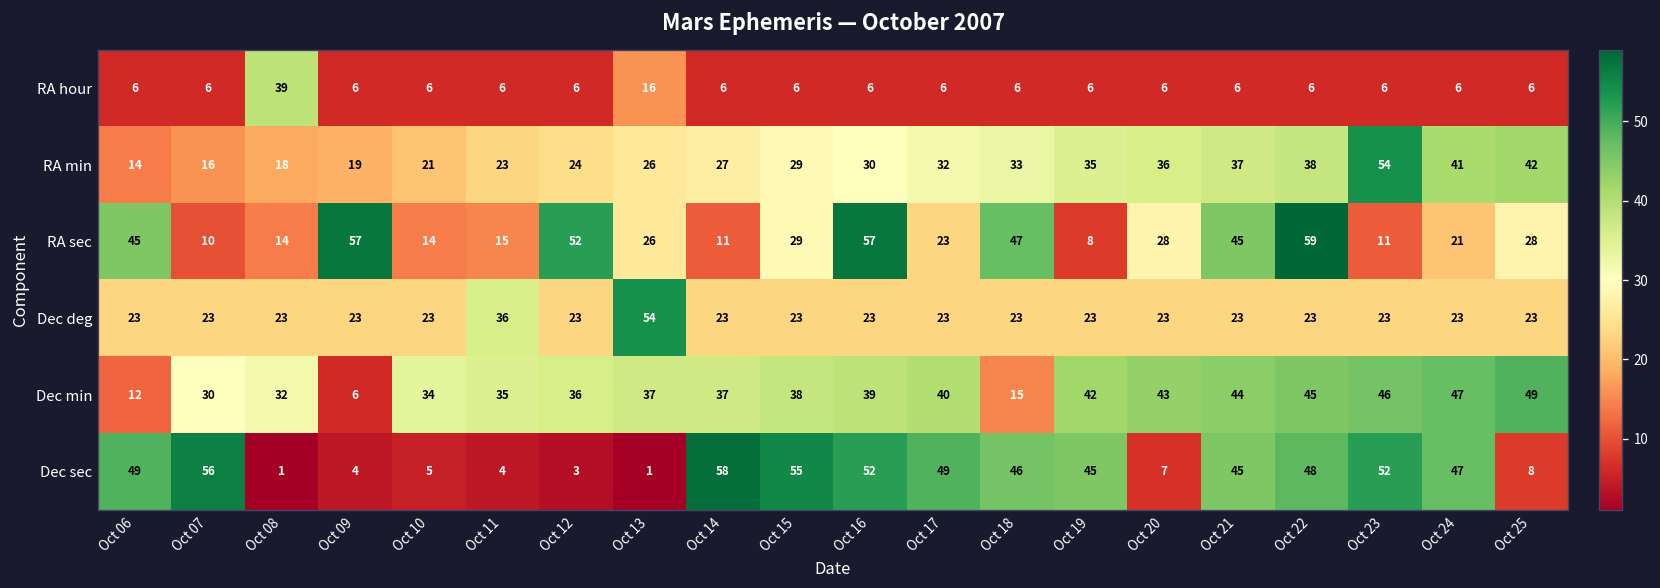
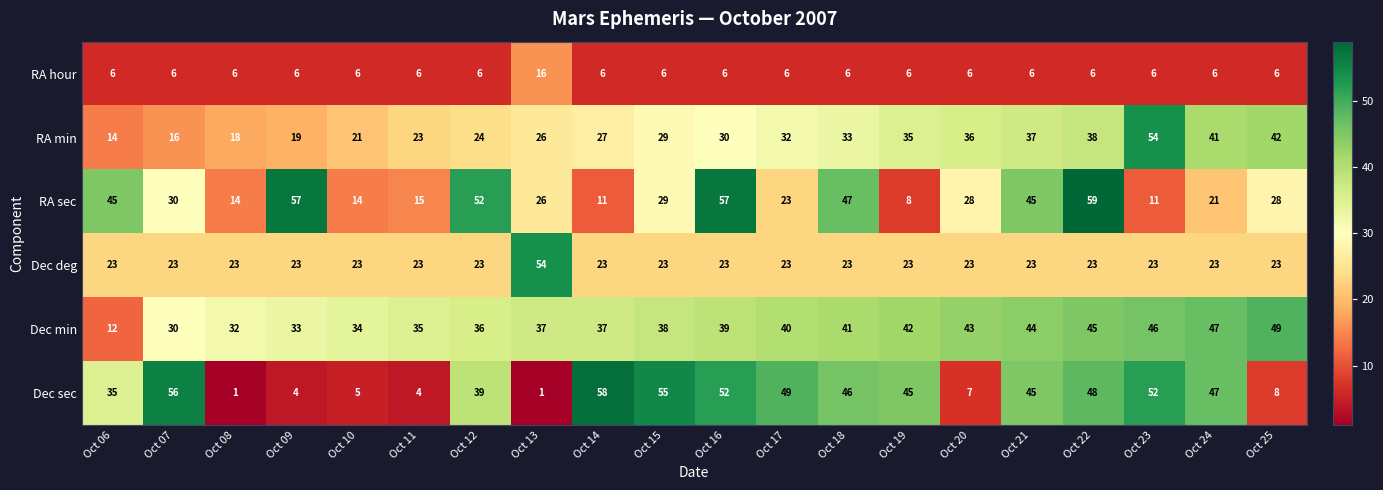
  {
    "RA hour": {
      "Oct 06": 6,
      "Oct 07": 6,
-     "Oct 08": 39,
+     "Oct 08": 6,
      "Oct 09": 6,
      "Oct 10": 6,
      "Oct 11": 6,
      "Oct 12": 6,
      "Oct 13": 16,
      "Oct 14": 6,
      "Oct 15": 6,
      "Oct 16": 6,
      "Oct 17": 6,
      "Oct 18": 6,
      "Oct 19": 6,
      "Oct 20": 6,
      "Oct 21": 6,
      "Oct 22": 6,
      "Oct 23": 6,
      "Oct 24": 6,
      "Oct 25": 6
    },
    "RA min": {
      "Oct 06": 14,
      "Oct 07": 16,
      "Oct 08": 18,
      "Oct 09": 19,
      "Oct 10": 21,
      "Oct 11": 23,
      "Oct 12": 24,
      "Oct 13": 26,
      "Oct 14": 27,
      "Oct 15": 29,
      "Oct 16": 30,
      "Oct 17": 32,
      "Oct 18": 33,
      "Oct 19": 35,
      "Oct 20": 36,
      "Oct 21": 37,
      "Oct 22": 38,
      "Oct 23": 54,
      "Oct 24": 41,
      "Oct 25": 42
    },
    "RA sec": {
      "Oct 06": 45,
-     "Oct 07": 10,
+     "Oct 07": 30,
      "Oct 08": 14,
      "Oct 09": 57,
      "Oct 10": 14,
      "Oct 11": 15,
      "Oct 12": 52,
      "Oct 13": 26,
      "Oct 14": 11,
      "Oct 15": 29,
      "Oct 16": 57,
      "Oct 17": 23,
      "Oct 18": 47,
      "Oct 19": 8,
      "Oct 20": 28,
      "Oct 21": 45,
      "Oct 22": 59,
      "Oct 23": 11,
      "Oct 24": 21,
      "Oct 25": 28
    },
    "Dec deg": {
      "Oct 06": 23,
      "Oct 07": 23,
      "Oct 08": 23,
      "Oct 09": 23,
      "Oct 10": 23,
-     "Oct 11": 36,
+     "Oct 11": 23,
      "Oct 12": 23,
      "Oct 13": 54,
      "Oct 14": 23,
      "Oct 15": 23,
      "Oct 16": 23,
      "Oct 17": 23,
      "Oct 18": 23,
      "Oct 19": 23,
      "Oct 20": 23,
      "Oct 21": 23,
      "Oct 22": 23,
      "Oct 23": 23,
      "Oct 24": 23,
      "Oct 25": 23
    },
    "Dec min": {
      "Oct 06": 12,
      "Oct 07": 30,
      "Oct 08": 32,
-     "Oct 09": 6,
+     "Oct 09": 33,
      "Oct 10": 34,
      "Oct 11": 35,
      "Oct 12": 36,
      "Oct 13": 37,
      "Oct 14": 37,
      "Oct 15": 38,
      "Oct 16": 39,
      "Oct 17": 40,
-     "Oct 18": 15,
+     "Oct 18": 41,
      "Oct 19": 42,
      "Oct 20": 43,
      "Oct 21": 44,
      "Oct 22": 45,
      "Oct 23": 46,
      "Oct 24": 47,
      "Oct 25": 49
    },
    "Dec sec": {
-     "Oct 06": 49,
+     "Oct 06": 35,
      "Oct 07": 56,
      "Oct 08": 1,
      "Oct 09": 4,
      "Oct 10": 5,
      "Oct 11": 4,
-     "Oct 12": 3,
+     "Oct 12": 39,
      "Oct 13": 1,
      "Oct 14": 58,
      "Oct 15": 55,
      "Oct 16": 52,
      "Oct 17": 49,
      "Oct 18": 46,
      "Oct 19": 45,
      "Oct 20": 7,
      "Oct 21": 45,
      "Oct 22": 48,
      "Oct 23": 52,
      "Oct 24": 47,
      "Oct 25": 8
    }
  }
